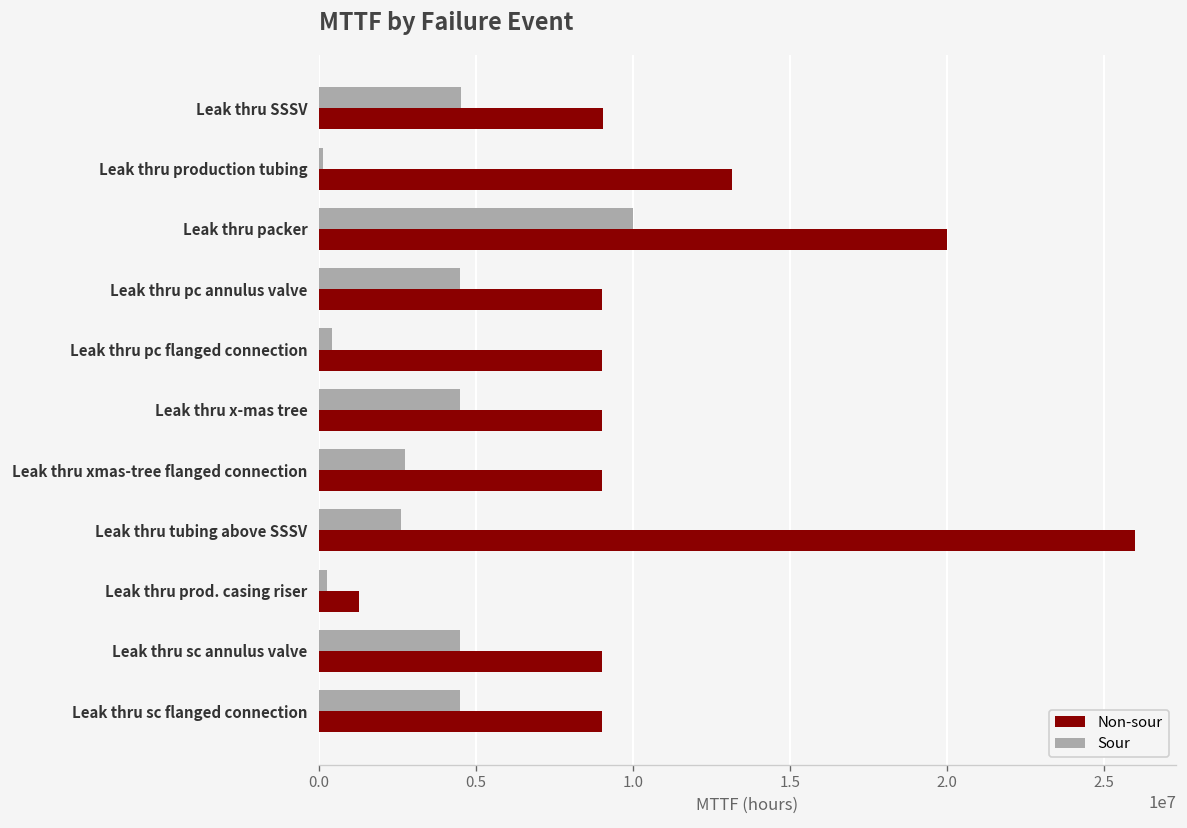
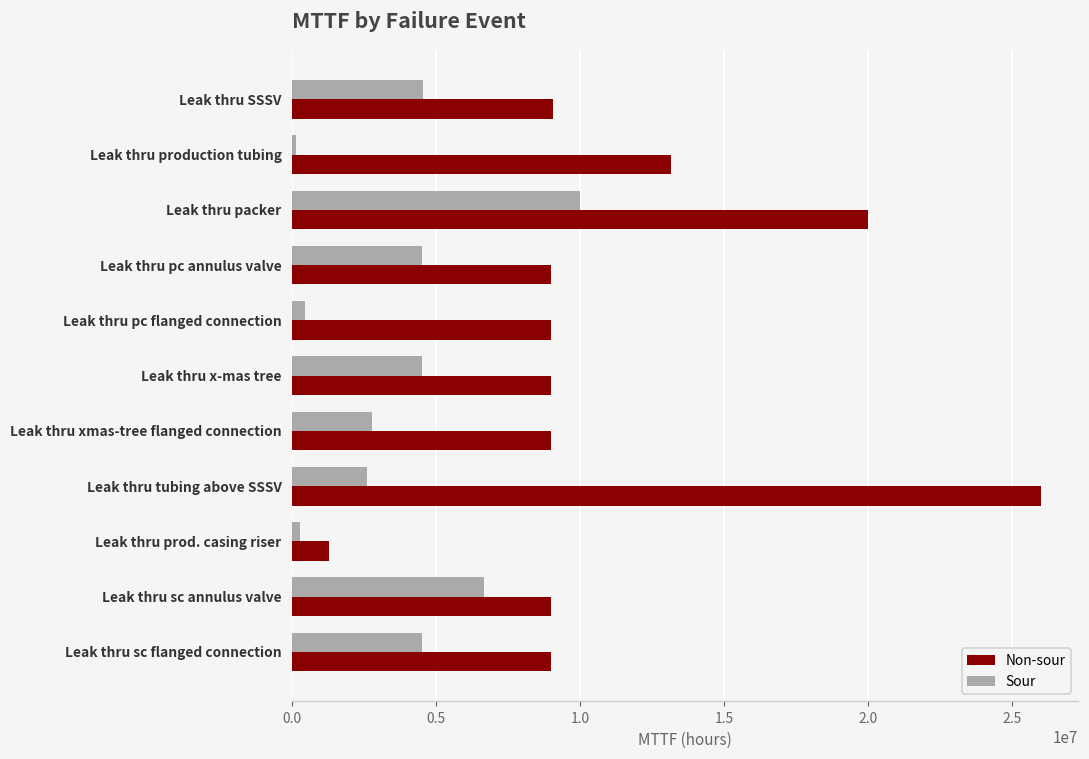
  {
    "Non-sour": {
      "Leak thru SSSV": 9100000,
      "Leak thru production tubing": 13200000,
      "Leak thru packer": 20000000,
      "Leak thru pc annulus valve": 9000000,
      "Leak thru pc flanged connection": 9000000,
      "Leak thru x-mas tree": 9000000,
      "Leak thru xmas-tree flanged connection": 9000000,
      "Leak thru tubing above SSSV": 26000000,
      "Leak thru prod. casing riser": 1300000,
      "Leak thru sc annulus valve": 9000000,
      "Leak thru sc flanged connection": 9000000
    },
    "Sour": {
      "Leak thru SSSV": 4500000,
      "Leak thru production tubing": 100000,
      "Leak thru packer": 10000000,
      "Leak thru pc annulus valve": 4500000,
      "Leak thru pc flanged connection": 400000,
      "Leak thru x-mas tree": 4500000,
      "Leak thru xmas-tree flanged connection": 2800000,
      "Leak thru tubing above SSSV": 2600000,
      "Leak thru prod. casing riser": 300000,
-     "Leak thru sc annulus valve": 4500000,
+     "Leak thru sc annulus valve": 6600000,
      "Leak thru sc flanged connection": 4500000
    }
  }
